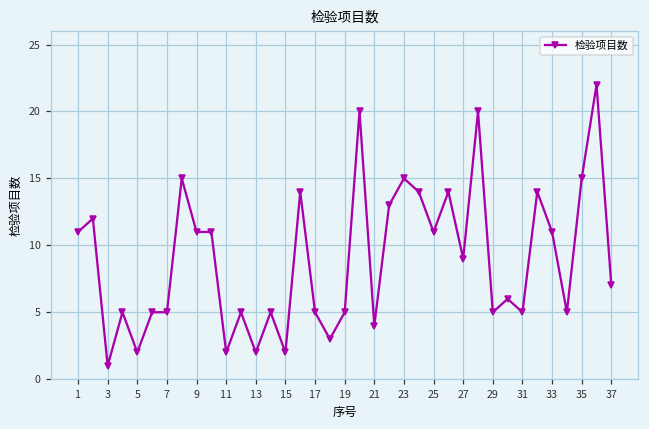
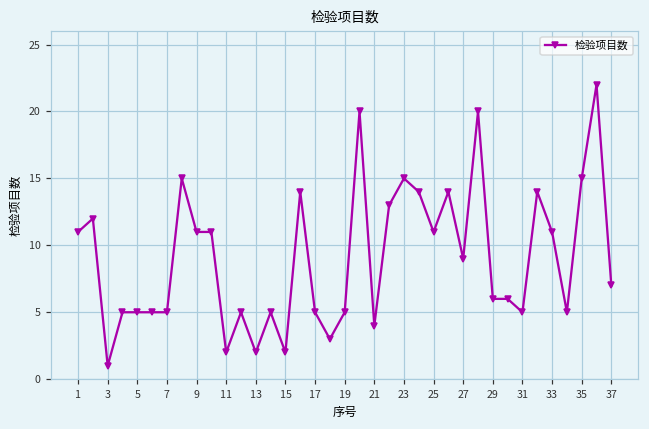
  {
    "1": 11,
    "3": 1,
-   "5": 2,
+   "5": 5,
    "7": 5,
    "9": 11,
    "11": 2,
    "13": 2,
    "15": 2,
    "17": 5,
    "19": 5,
    "21": 4,
    "23": 15,
    "25": 11,
    "27": 9,
-   "29": 5,
+   "29": 6,
    "31": 5,
    "33": 11,
    "35": 15,
    "37": 7
  }
